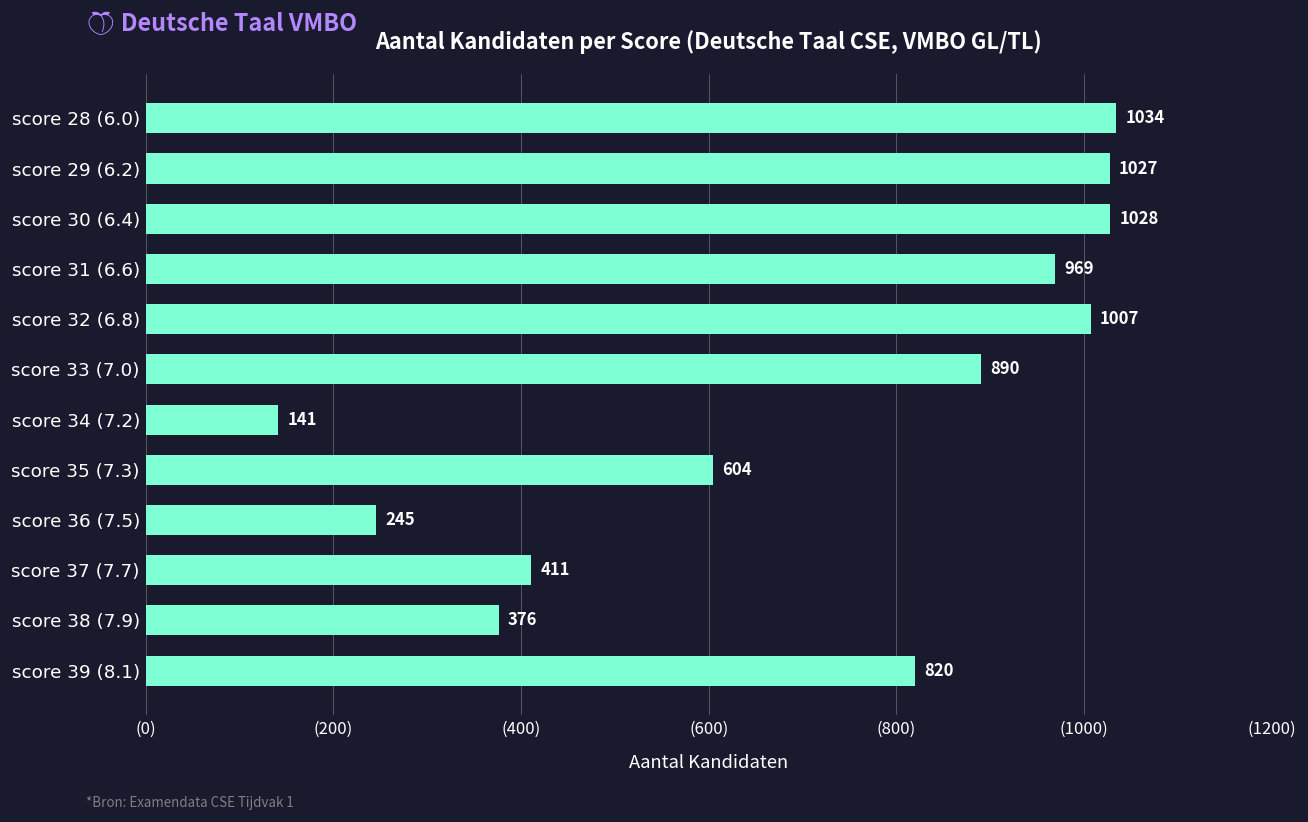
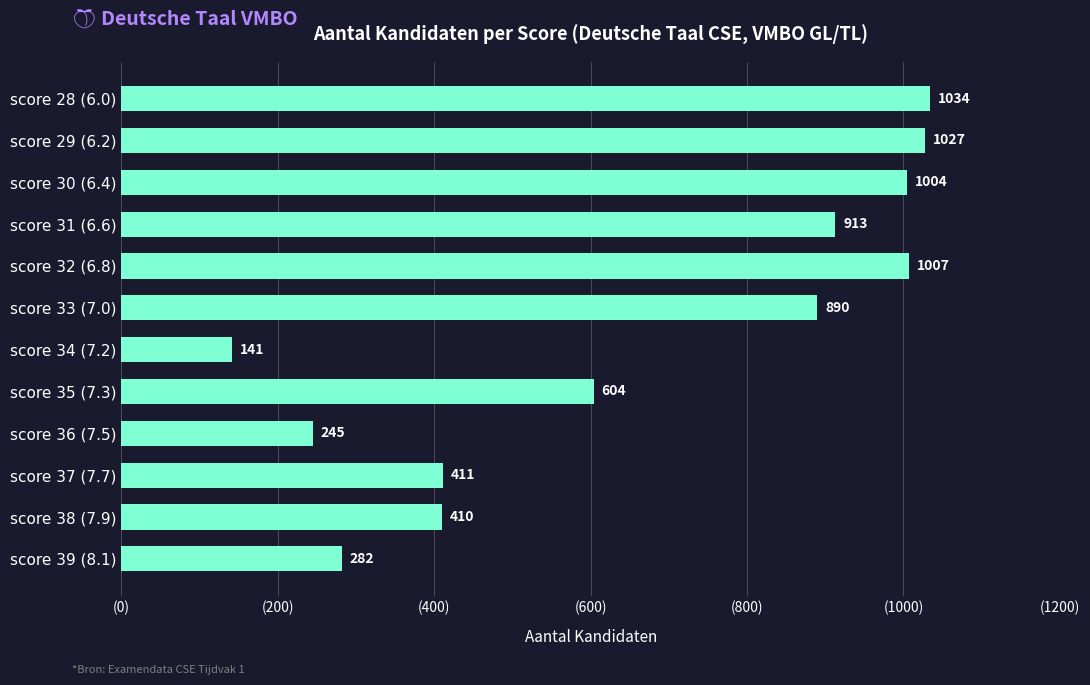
  {
    "score 28 (6.0)": 1034,
    "score 29 (6.2)": 1027,
-   "score 30 (6.4)": 1028,
-   "score 31 (6.6)": 969,
+   "score 30 (6.4)": 1004,
+   "score 31 (6.6)": 913,
    "score 32 (6.8)": 1007,
    "score 33 (7.0)": 890,
    "score 34 (7.2)": 141,
    "score 35 (7.3)": 604,
    "score 36 (7.5)": 245,
    "score 37 (7.7)": 411,
-   "score 38 (7.9)": 376,
-   "score 39 (8.1)": 820
+   "score 38 (7.9)": 410,
+   "score 39 (8.1)": 282
  }
